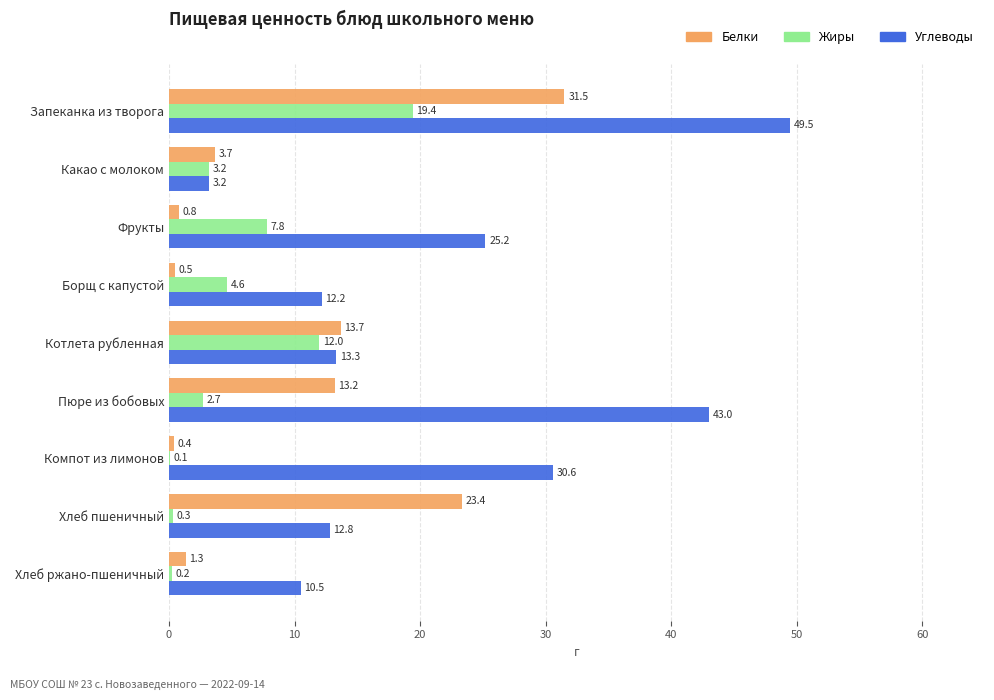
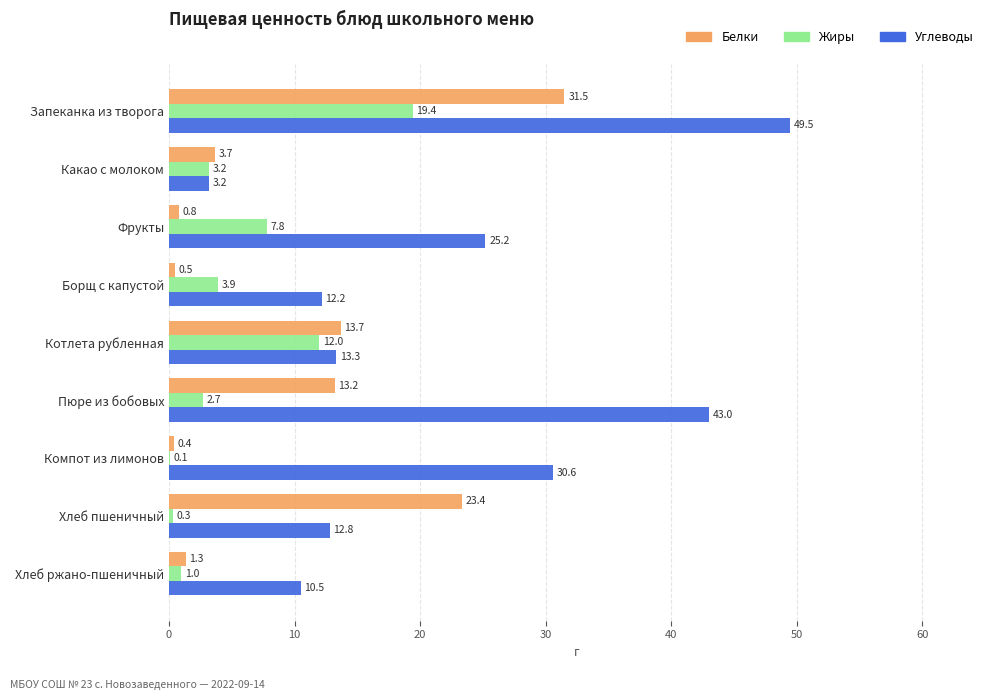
  {
    "Белки": {
      "Запеканка из творога": 31.5,
      "Какао с молоком": 3.7,
      "Фрукты": 0.8,
      "Борщ с капустой": 0.5,
      "Котлета рубленная": 13.7,
      "Пюре из бобовых": 13.2,
      "Компот из лимонов": 0.4,
      "Хлеб пшеничный": 23.4,
      "Хлеб ржано-пшеничный": 1.3
    },
    "Жиры": {
      "Запеканка из творога": 19.4,
      "Какао с молоком": 3.2,
      "Фрукты": 7.8,
-     "Борщ с капустой": 4.6,
+     "Борщ с капустой": 3.9,
      "Котлета рубленная": 12.0,
      "Пюре из бобовых": 2.7,
      "Компот из лимонов": 0.1,
      "Хлеб пшеничный": 0.3,
-     "Хлеб ржано-пшеничный": 0.2
+     "Хлеб ржано-пшеничный": 1.0
    },
    "Углеводы": {
      "Запеканка из творога": 49.5,
      "Какао с молоком": 3.2,
      "Фрукты": 25.2,
      "Борщ с капустой": 12.2,
      "Котлета рубленная": 13.3,
      "Пюре из бобовых": 43.0,
      "Компот из лимонов": 30.6,
      "Хлеб пшеничный": 12.8,
      "Хлеб ржано-пшеничный": 10.5
    }
  }
